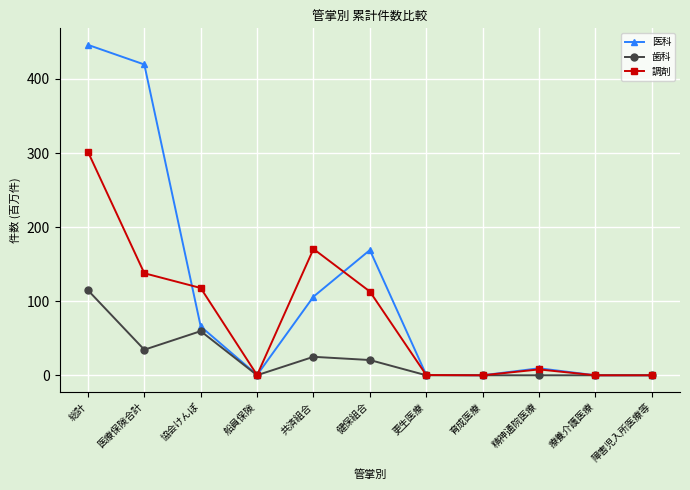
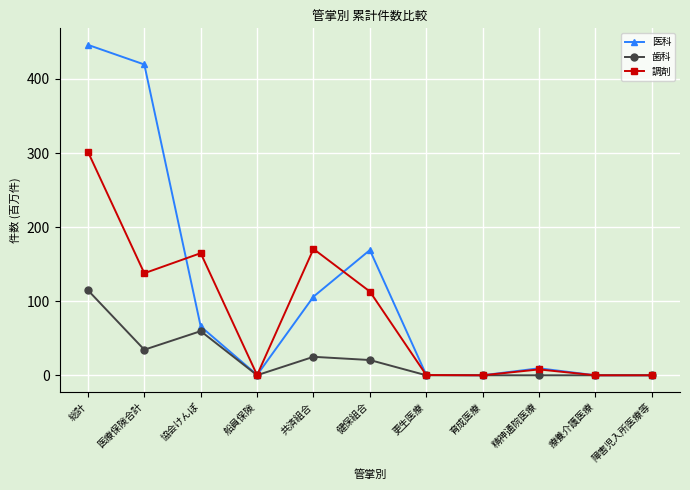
  {
    "医科": {
      "総計": 450,
      "医療保険合計": 420,
      "協会けんぽ": 70,
      "共済組合": 110,
      "健保組合": 170
    },
    "歯科": {
      "総計": 110,
      "医療保険合計": 30,
      "協会けんぽ": 60,
      "共済組合": 20,
      "健保組合": 20,
      "精神通院医療": 0
    },
    "調剤": {
      "総計": 300,
      "医療保険合計": 140,
-     "協会けんぽ": 120,
+     "協会けんぽ": 160,
      "共済組合": 170,
      "健保組合": 110
    }
  }
